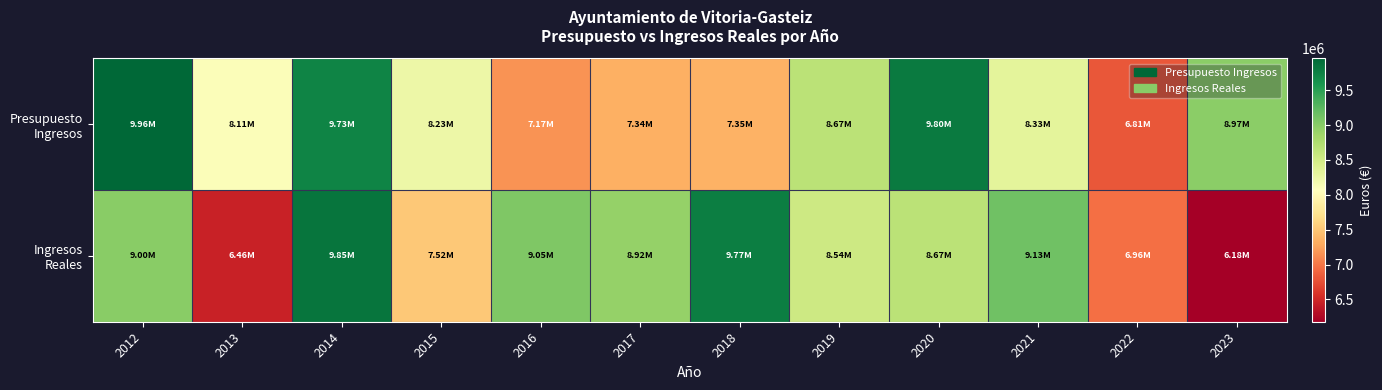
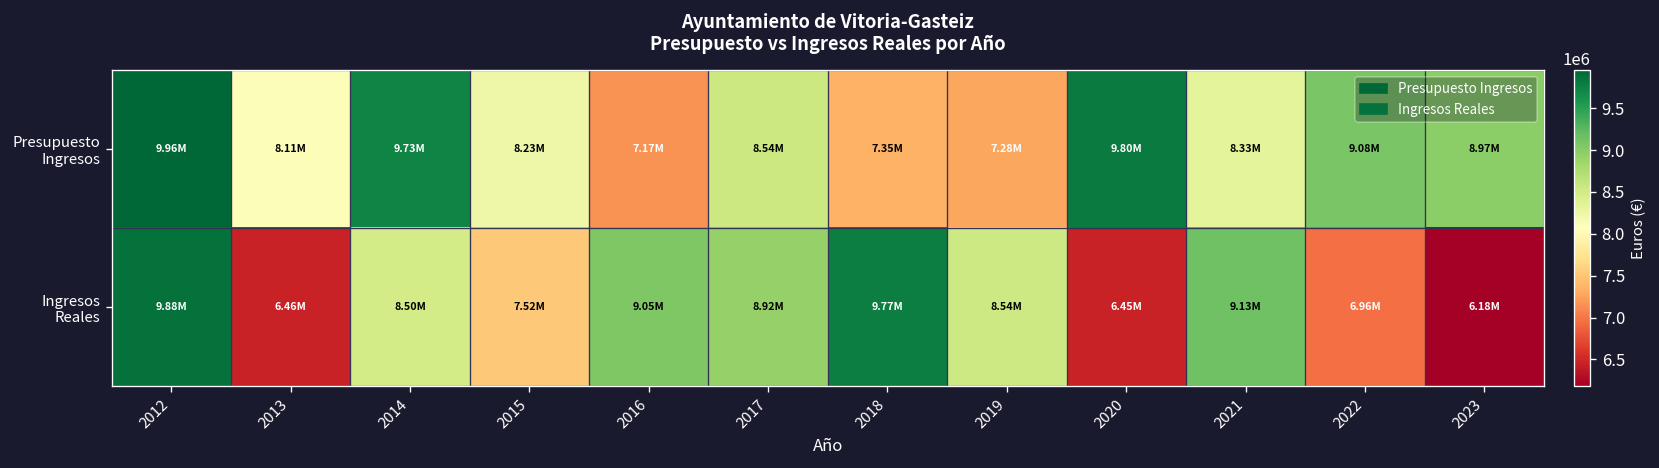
  {
    "Presupuesto Ingresos": {
      "2012": "9.96M",
      "2013": "8.11M",
      "2014": "9.73M",
      "2015": "8.23M",
      "2016": "7.17M",
-     "2017": "7.34M",
+     "2017": "8.54M",
      "2018": "7.35M",
-     "2019": "8.67M",
+     "2019": "7.28M",
      "2020": "9.80M",
      "2021": "8.33M",
-     "2022": "6.81M",
+     "2022": "9.08M",
      "2023": "8.97M"
    },
    "Ingresos Reales": {
-     "2012": "9.00M",
+     "2012": "9.88M",
      "2013": "6.46M",
-     "2014": "9.85M",
+     "2014": "8.50M",
      "2015": "7.52M",
      "2016": "9.05M",
      "2017": "8.92M",
      "2018": "9.77M",
      "2019": "8.54M",
-     "2020": "8.67M",
+     "2020": "6.45M",
      "2021": "9.13M",
      "2022": "6.96M",
      "2023": "6.18M"
    }
  }
